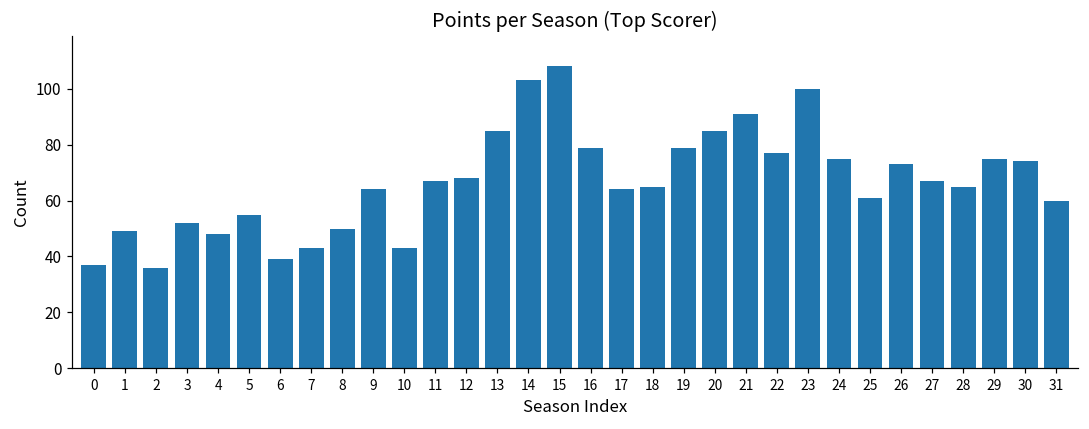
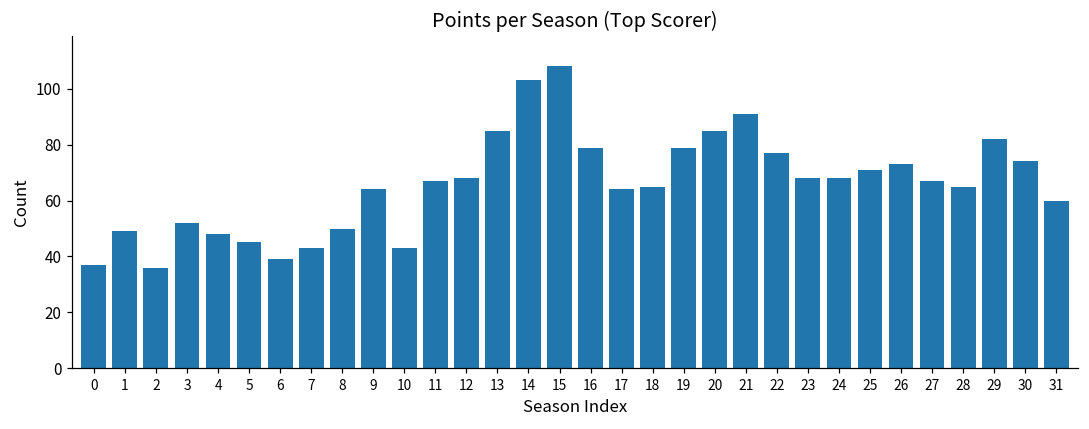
  {
    "0": 37,
    "1": 49,
    "2": 36,
    "3": 52,
    "4": 48,
-   "5": 55,
+   "5": 45,
    "6": 39,
    "7": 43,
    "8": 50,
    "9": 64,
    "10": 43,
    "11": 67,
    "12": 68,
    "13": 85,
    "14": 103,
    "15": 108,
    "16": 79,
    "17": 64,
    "18": 65,
    "19": 79,
    "20": 85,
    "21": 91,
    "22": 77,
-   "23": 100,
-   "24": 75,
-   "25": 61,
+   "23": 68,
+   "24": 68,
+   "25": 71,
    "26": 73,
    "27": 67,
    "28": 65,
-   "29": 75,
+   "29": 82,
    "30": 74,
    "31": 60
  }
